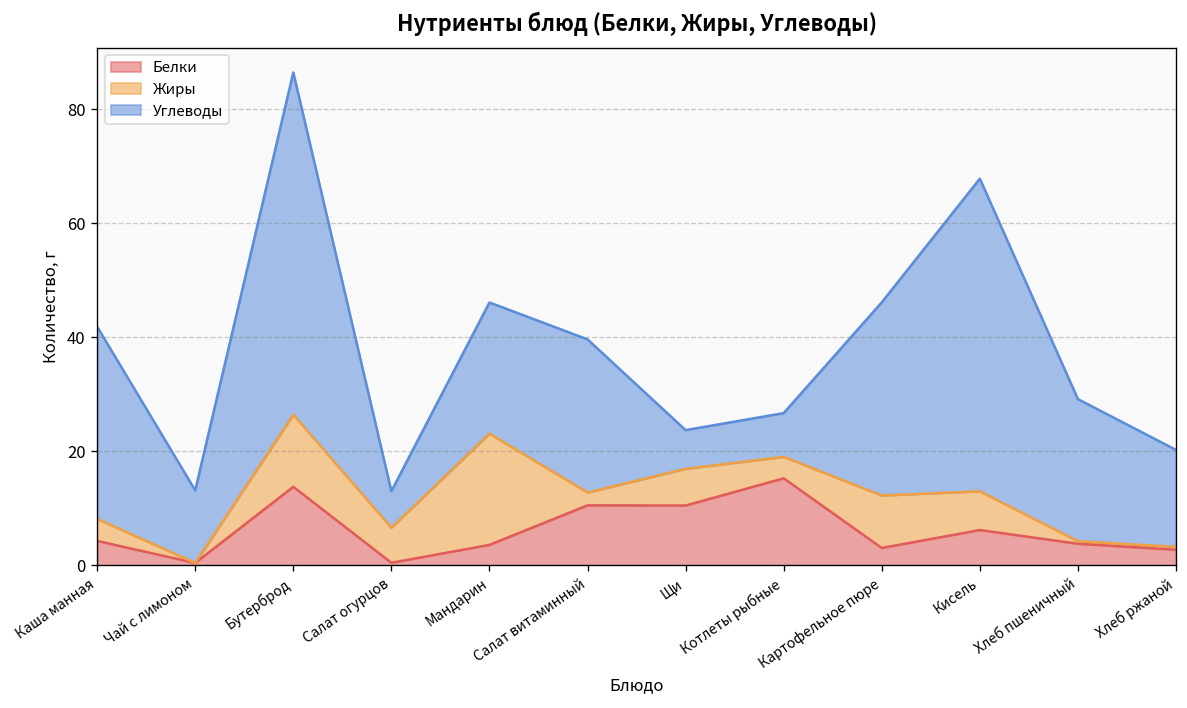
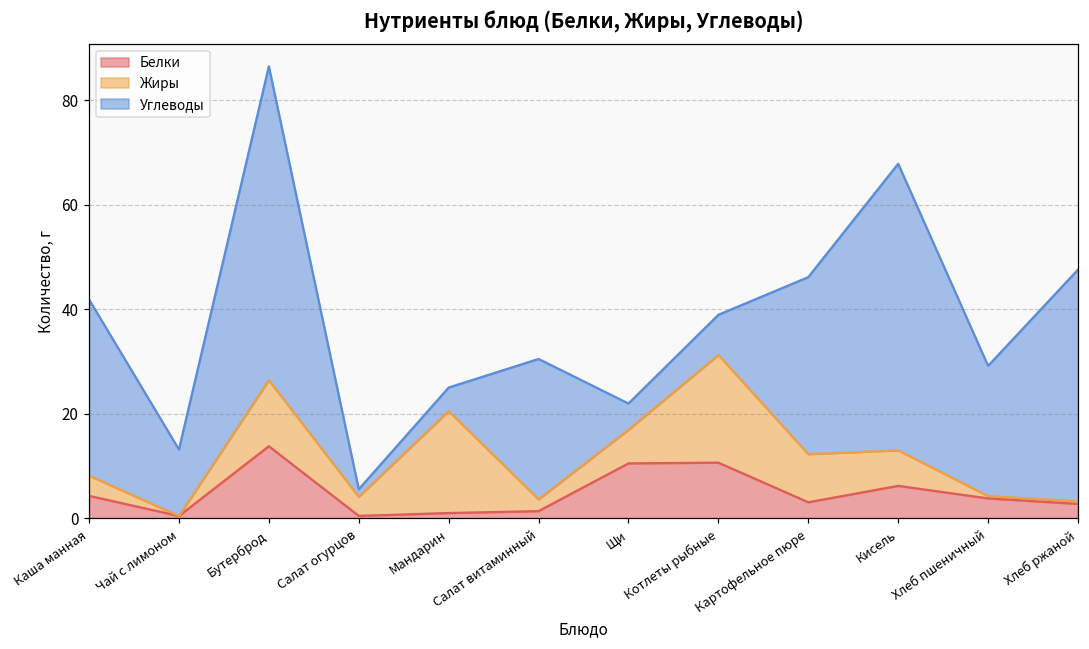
  {
    "Белки": {
      "Каша манная": 4,
      "Бутерброд": 14,
      "Салат огурцов": 0,
-     "Мандарин": 4,
-     "Салат витаминный": 11,
+     "Мандарин": 1,
+     "Салат витаминный": 1,
      "Щи": 11,
-     "Котлеты рыбные": 15,
+     "Котлеты рыбные": 11,
      "Картофельное пюре": 3,
      "Кисель": 6
    },
    "Жиры": {
      "Каша манная": 4,
      "Бутерброд": 13,
-     "Салат огурцов": 6,
+     "Салат огурцов": 4,
      "Мандарин": 20,
      "Салат витаминный": 2,
      "Щи": 6,
-     "Котлеты рыбные": 4,
+     "Котлеты рыбные": 21,
      "Картофельное пюре": 9,
      "Кисель": 7
    },
    "Углеводы": {
      "Каша манная": 34,
      "Чай с лимоном": 13,
      "Бутерброд": 60,
-     "Салат огурцов": 6,
-     "Мандарин": 23,
+     "Салат огурцов": 1,
+     "Мандарин": 5,
      "Салат витаминный": 27,
-     "Щи": 7,
+     "Щи": 5,
      "Котлеты рыбные": 8,
      "Картофельное пюре": 34,
      "Кисель": 55,
      "Хлеб пшеничный": 25,
-     "Хлеб ржаной": 17
+     "Хлеб ржаной": 44
    }
  }
